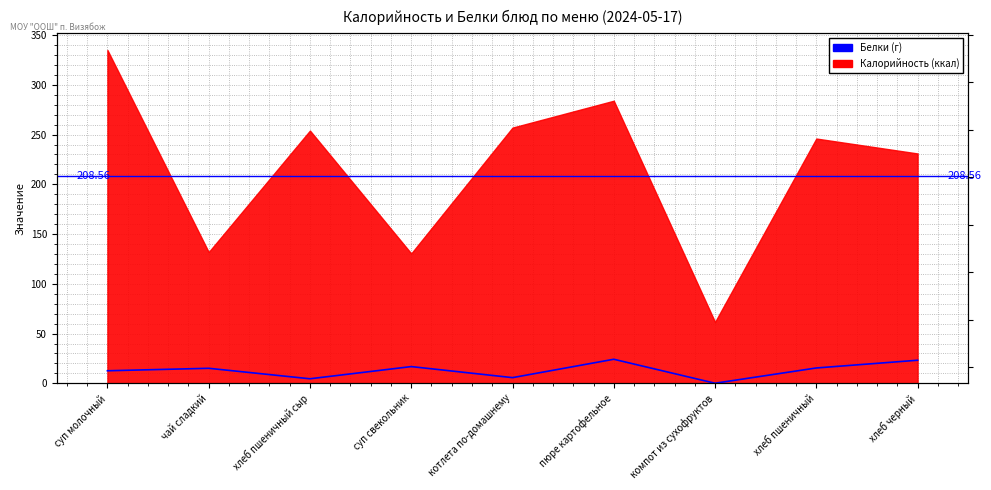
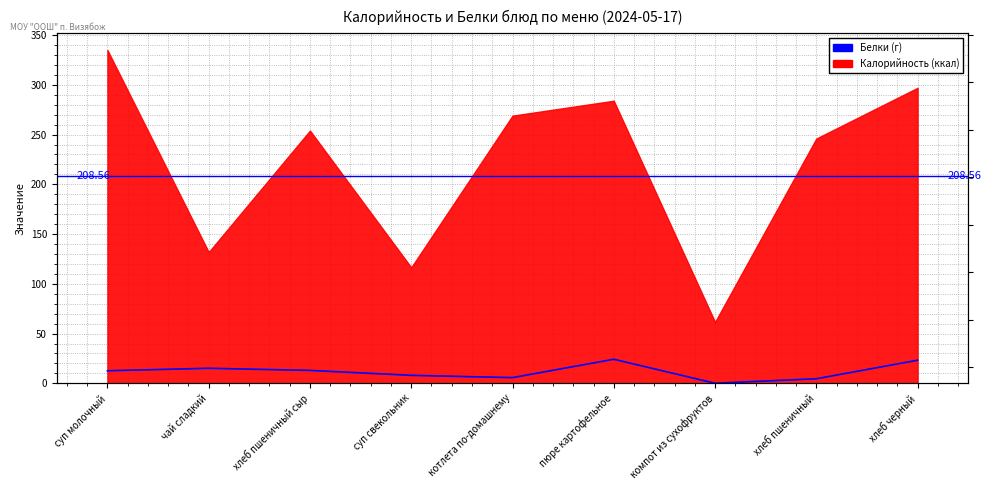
  {
    "Белки (г)": {
      "суп молочный": 10,
      "чай сладкий": 20,
-     "хлеб пшеничный сыр": 0,
-     "суп свекольник": 20,
+     "хлеб пшеничный сыр": 10,
+     "суп свекольник": 10,
      "котлета по-домашнему": 10,
      "пюре картофельное": 20,
      "компот из сухофруктов": 0,
-     "хлеб пшеничный": 20,
+     "хлеб пшеничный": 0,
      "хлеб черный": 20
    },
    "Калорийность (ккал)": {
      "суп молочный": 340,
      "чай сладкий": 130,
      "хлеб пшеничный сыр": 250,
-     "суп свекольник": 130,
-     "котлета по-домашнему": 260,
+     "суп свекольник": 120,
+     "котлета по-домашнему": 270,
      "пюре картофельное": 280,
      "компот из сухофруктов": 60,
      "хлеб пшеничный": 250,
-     "хлеб черный": 230
+     "хлеб черный": 300
    }
  }
